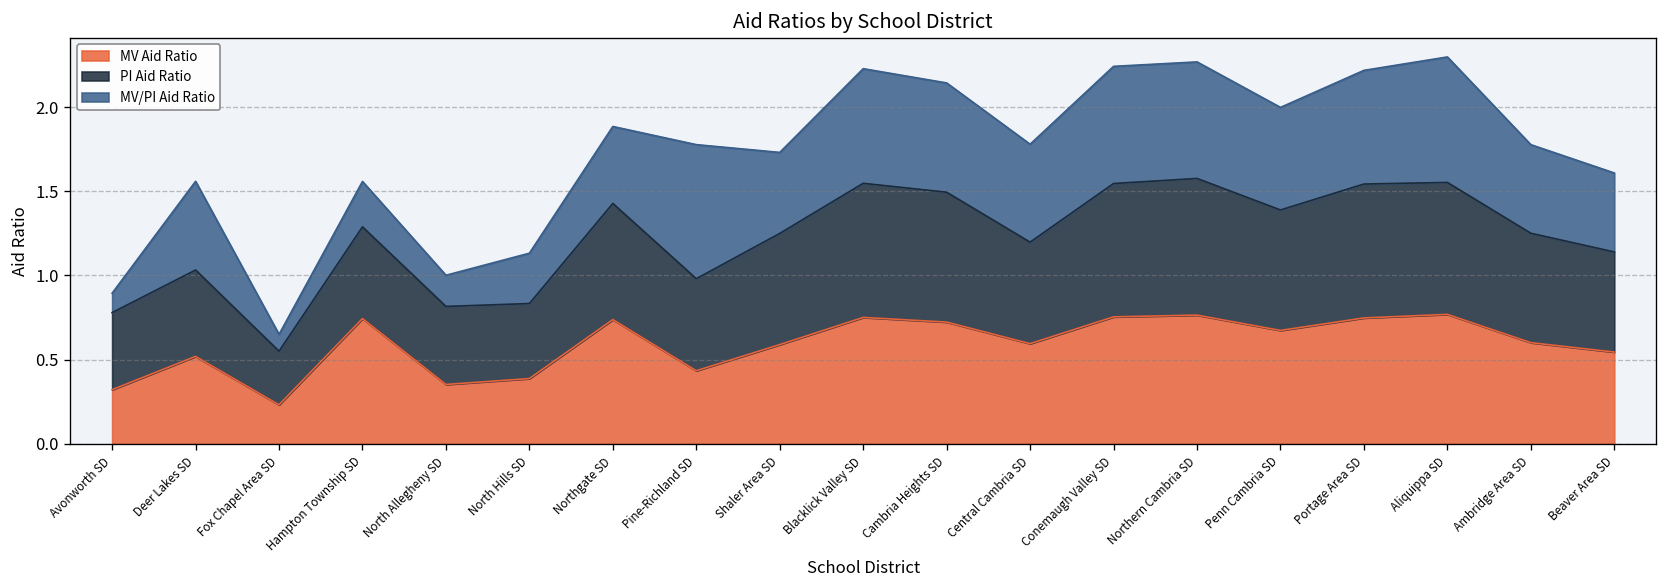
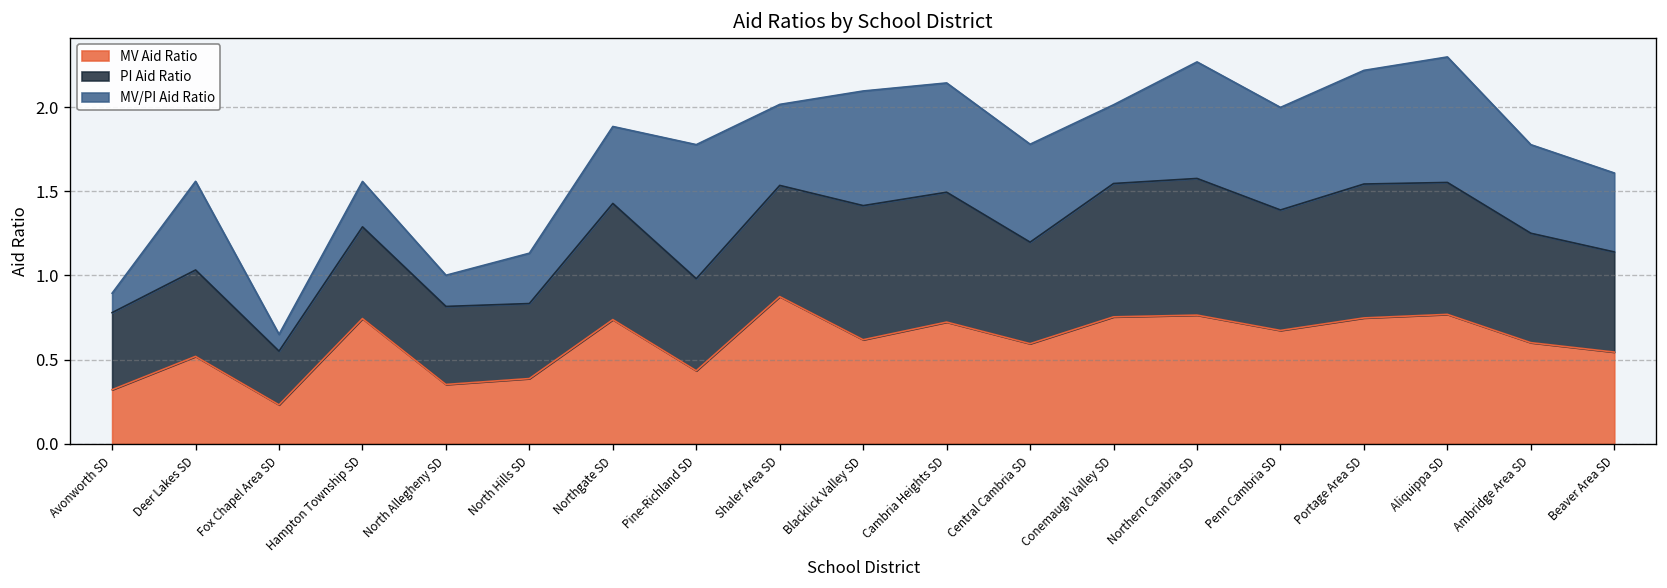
  {
    "MV Aid Ratio": {
      "Avonworth SD": 0.32,
      "Deer Lakes SD": 0.52,
      "Fox Chapel Area SD": 0.23,
      "Hampton Township SD": 0.74,
      "North Allegheny SD": 0.35,
      "North Hills SD": 0.39,
      "Northgate SD": 0.74,
      "Pine-Richland SD": 0.43,
-     "Shaler Area SD": 0.59,
-     "Blacklick Valley SD": 0.75,
+     "Shaler Area SD": 0.87,
+     "Blacklick Valley SD": 0.62,
      "Cambria Heights SD": 0.72,
      "Central Cambria SD": 0.59,
      "Conemaugh Valley SD": 0.75,
      "Northern Cambria SD": 0.76,
      "Penn Cambria SD": 0.67,
      "Portage Area SD": 0.75,
      "Aliquippa SD": 0.77,
      "Ambridge Area SD": 0.60,
      "Beaver Area SD": 0.54
    },
    "PI Aid Ratio": {
      "Avonworth SD": 0.46,
      "Deer Lakes SD": 0.51,
      "Fox Chapel Area SD": 0.32,
      "Hampton Township SD": 0.55,
      "North Allegheny SD": 0.46,
      "North Hills SD": 0.45,
      "Northgate SD": 0.69,
      "Pine-Richland SD": 0.55,
      "Shaler Area SD": 0.66,
      "Blacklick Valley SD": 0.80,
      "Cambria Heights SD": 0.77,
      "Central Cambria SD": 0.60,
      "Conemaugh Valley SD": 0.79,
      "Northern Cambria SD": 0.81,
      "Penn Cambria SD": 0.72,
      "Portage Area SD": 0.80,
      "Aliquippa SD": 0.78,
      "Ambridge Area SD": 0.65,
      "Beaver Area SD": 0.60
    },
    "MV/PI Aid Ratio": {
      "Avonworth SD": 0.12,
      "Deer Lakes SD": 0.53,
      "Fox Chapel Area SD": 0.10,
      "Hampton Township SD": 0.27,
      "North Allegheny SD": 0.19,
      "North Hills SD": 0.30,
      "Northgate SD": 0.46,
      "Pine-Richland SD": 0.80,
      "Shaler Area SD": 0.48,
      "Blacklick Valley SD": 0.68,
      "Cambria Heights SD": 0.65,
      "Central Cambria SD": 0.58,
-     "Conemaugh Valley SD": 0.70,
+     "Conemaugh Valley SD": 0.47,
      "Northern Cambria SD": 0.69,
      "Penn Cambria SD": 0.61,
      "Portage Area SD": 0.68,
      "Aliquippa SD": 0.75,
      "Ambridge Area SD": 0.53,
      "Beaver Area SD": 0.47
    }
  }
